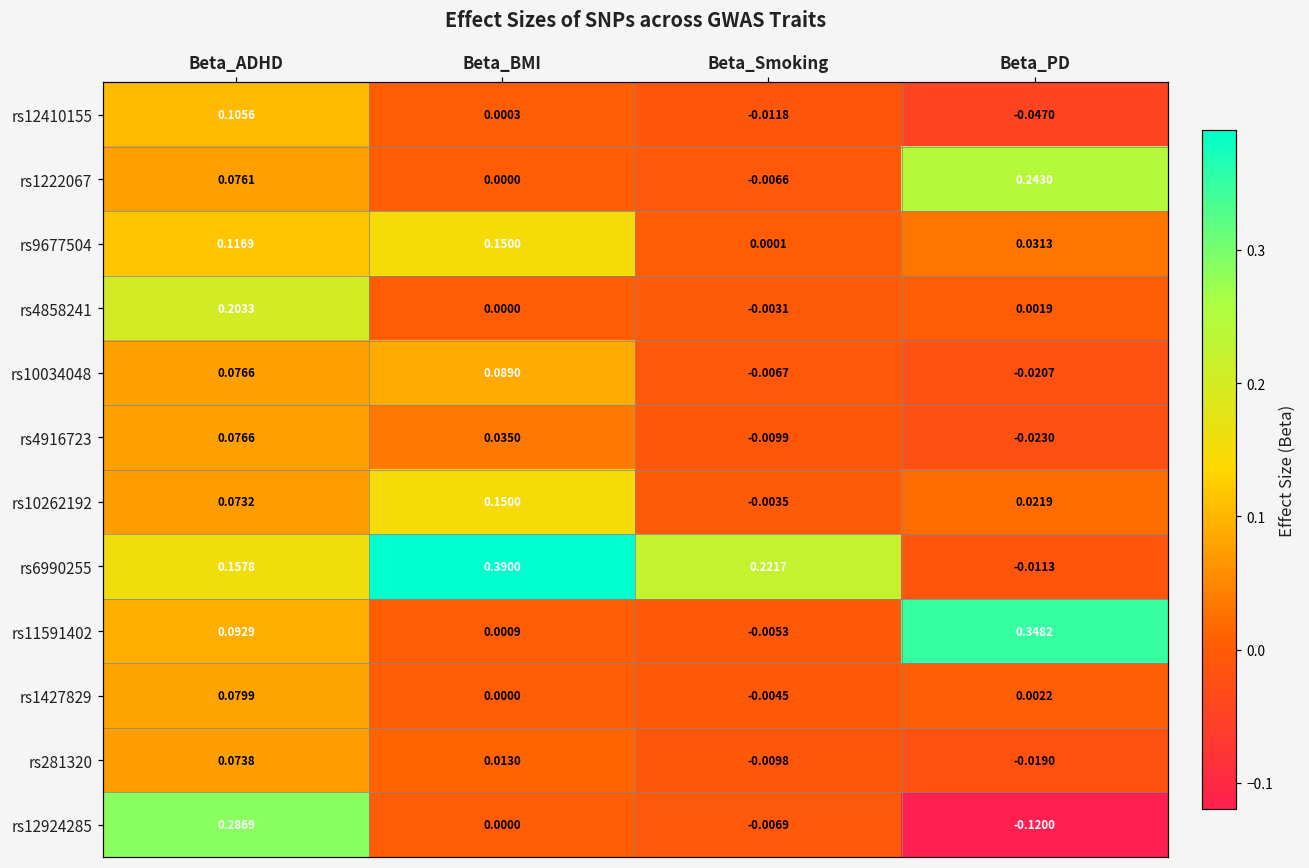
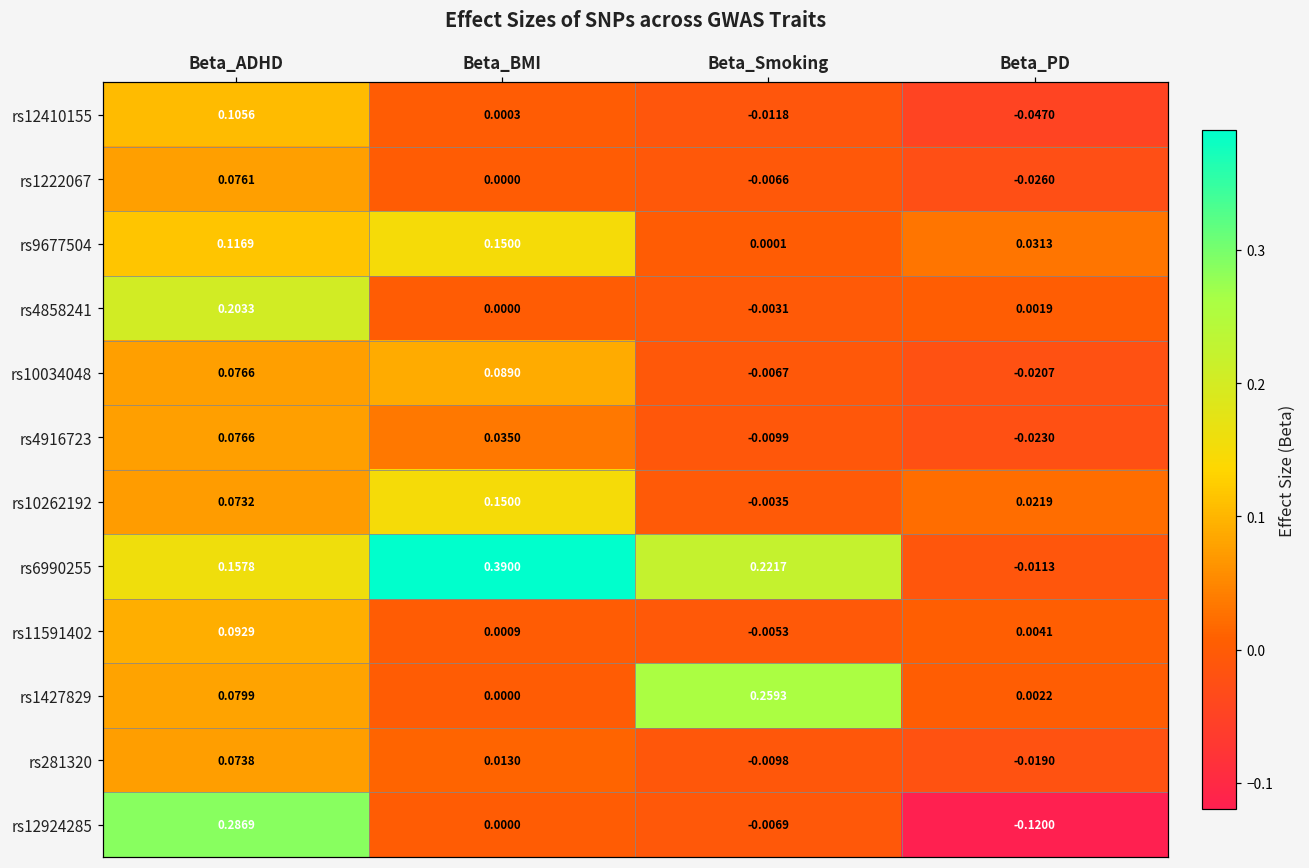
  {
    "rs12410155": {
      "Beta_ADHD": 0.1056,
      "Beta_BMI": 0.0003,
      "Beta_Smoking": -0.0118,
      "Beta_PD": -0.0470
    },
    "rs1222067": {
      "Beta_ADHD": 0.0761,
      "Beta_BMI": 0.0000,
      "Beta_Smoking": -0.0066,
-     "Beta_PD": 0.2430
+     "Beta_PD": -0.0260
    },
    "rs9677504": {
      "Beta_ADHD": 0.1169,
      "Beta_BMI": 0.1500,
      "Beta_Smoking": 0.0001,
      "Beta_PD": 0.0313
    },
    "rs4858241": {
      "Beta_ADHD": 0.2033,
      "Beta_BMI": 0.0000,
      "Beta_Smoking": -0.0031,
      "Beta_PD": 0.0019
    },
    "rs10034048": {
      "Beta_ADHD": 0.0766,
      "Beta_BMI": 0.0890,
      "Beta_Smoking": -0.0067,
      "Beta_PD": -0.0207
    },
    "rs4916723": {
      "Beta_ADHD": 0.0766,
      "Beta_BMI": 0.0350,
      "Beta_Smoking": -0.0099,
      "Beta_PD": -0.0230
    },
    "rs10262192": {
      "Beta_ADHD": 0.0732,
      "Beta_BMI": 0.1500,
      "Beta_Smoking": -0.0035,
      "Beta_PD": 0.0219
    },
    "rs6990255": {
      "Beta_ADHD": 0.1578,
      "Beta_BMI": 0.3900,
      "Beta_Smoking": 0.2217,
      "Beta_PD": -0.0113
    },
    "rs11591402": {
      "Beta_ADHD": 0.0929,
      "Beta_BMI": 0.0009,
      "Beta_Smoking": -0.0053,
-     "Beta_PD": 0.3482
+     "Beta_PD": 0.0041
    },
    "rs1427829": {
      "Beta_ADHD": 0.0799,
      "Beta_BMI": 0.0000,
-     "Beta_Smoking": -0.0045,
+     "Beta_Smoking": 0.2593,
      "Beta_PD": 0.0022
    },
    "rs281320": {
      "Beta_ADHD": 0.0738,
      "Beta_BMI": 0.0130,
      "Beta_Smoking": -0.0098,
      "Beta_PD": -0.0190
    },
    "rs12924285": {
      "Beta_ADHD": 0.2869,
      "Beta_BMI": 0.0000,
      "Beta_Smoking": -0.0069,
      "Beta_PD": -0.1200
    }
  }
